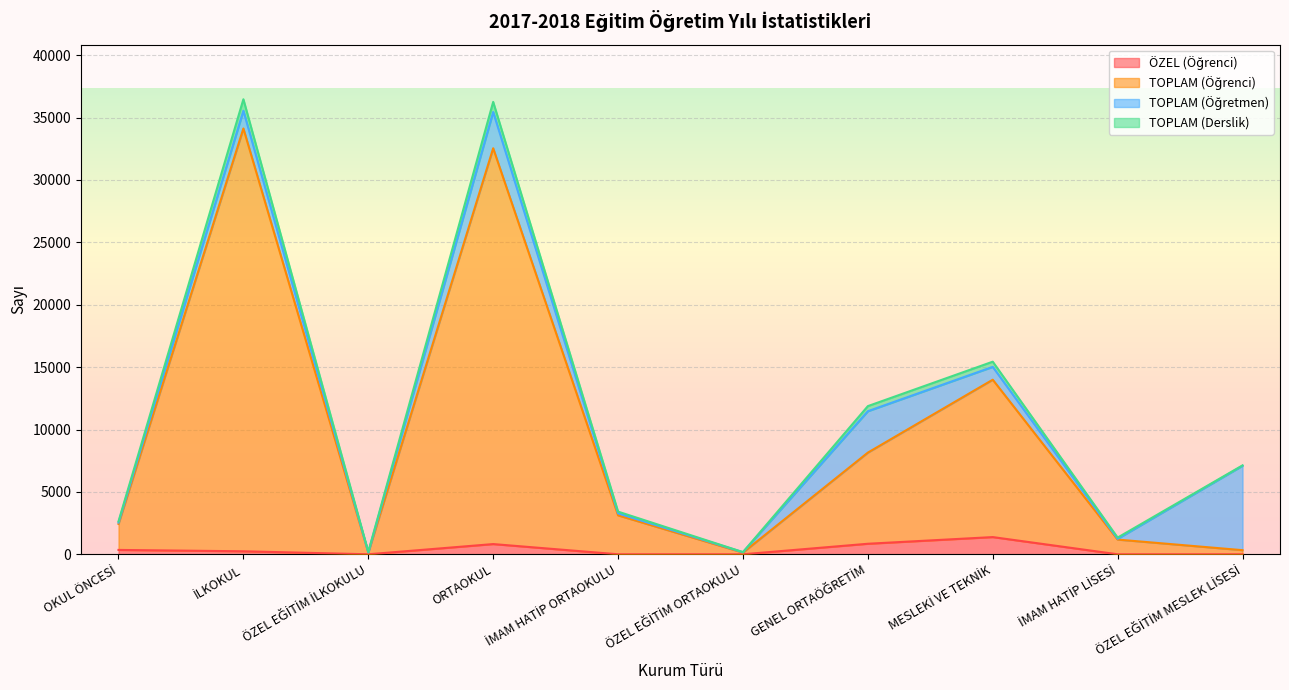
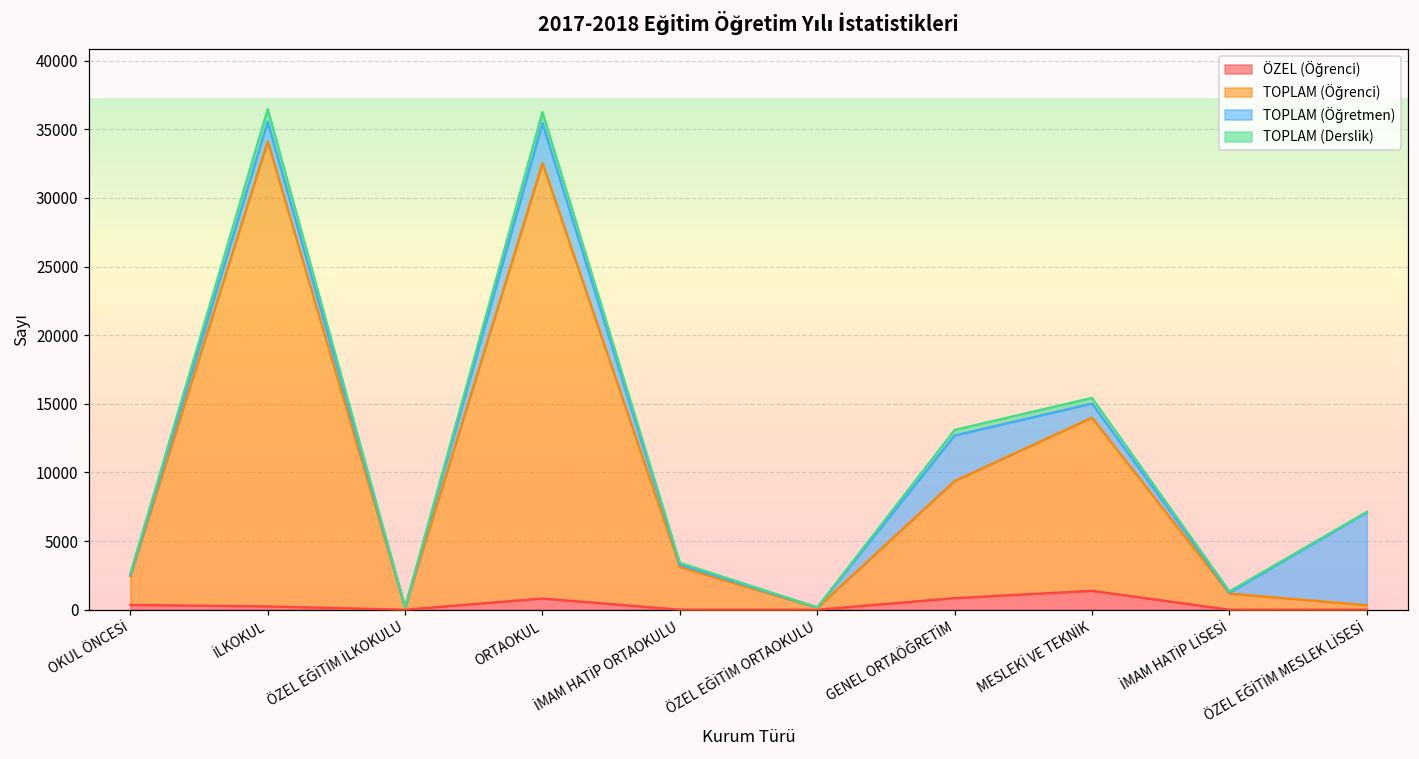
  {
    "ÖZEL (Öğrenci)": {
      "OKUL ÖNCESİ": 300,
      "İLKOKUL": 200,
      "ORTAOKUL": 800,
      "İMAM HATİP ORTAOKULU": 0,
      "GENEL ORTAÖĞRETİM": 800,
      "MESLEKİ VE TEKNİK": 1400,
      "İMAM HATİP LİSESİ": 0,
      "ÖZEL EĞİTİM MESLEK LİSESİ": 0
    },
    "TOPLAM (Öğrenci)": {
      "İLKOKUL": 33900,
      "ORTAOKUL": 31700,
-     "GENEL ORTAÖĞRETİM": 7300,
+     "GENEL ORTAÖĞRETİM": 8500,
      "MESLEKİ VE TEKNİK": 12600,
      "ÖZEL EĞİTİM MESLEK LİSESİ": 300
    },
    "TOPLAM (Öğretmen)": {
      "İLKOKUL": 1400,
      "ORTAOKUL": 2900,
      "GENEL ORTAÖĞRETİM": 3300,
      "MESLEKİ VE TEKNİK": 1000
    },
    "TOPLAM (Derslik)": {
      "İLKOKUL": 900,
      "ORTAOKUL": 800,
      "GENEL ORTAÖĞRETİM": 400,
      "MESLEKİ VE TEKNİK": 400
    }
  }
